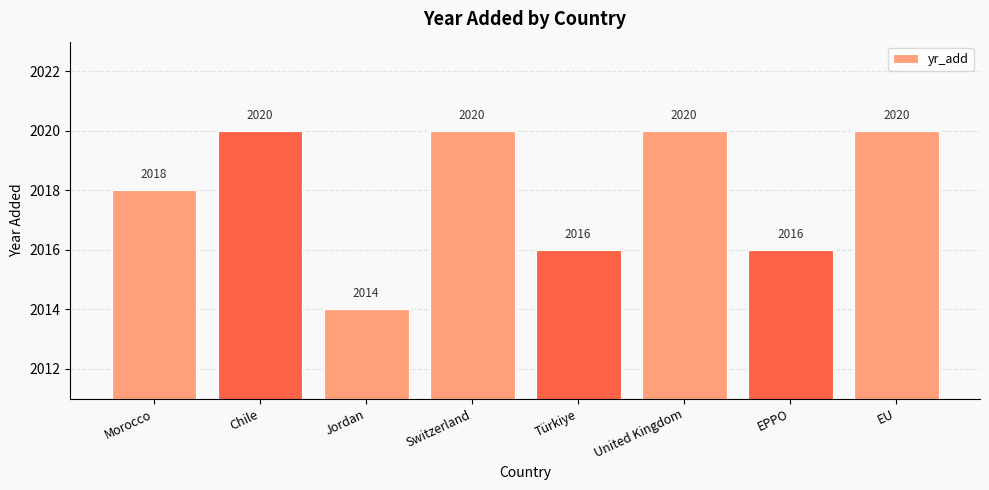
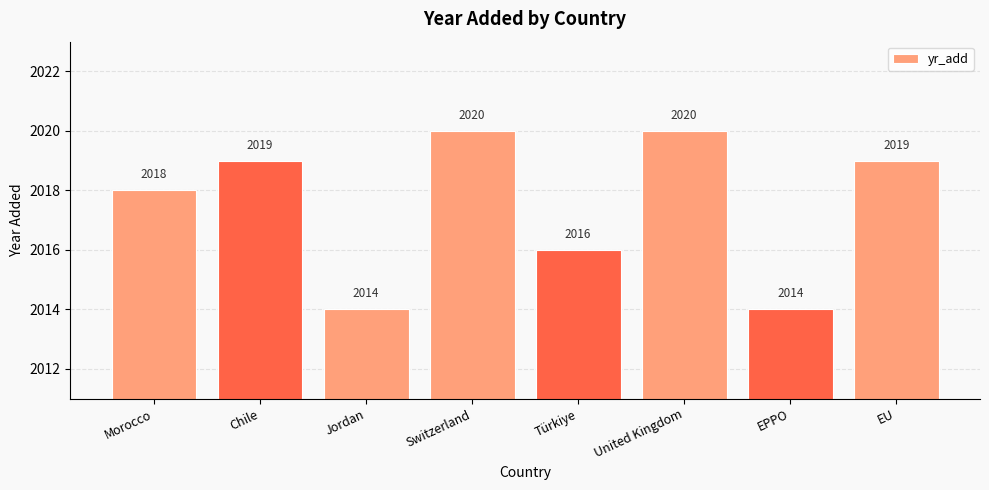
  {
    "Morocco": 2018,
-   "Chile": 2020,
+   "Chile": 2019,
    "Jordan": 2014,
    "Switzerland": 2020,
    "Türkiye": 2016,
    "United Kingdom": 2020,
-   "EPPO": 2016,
-   "EU": 2020
+   "EPPO": 2014,
+   "EU": 2019
  }
